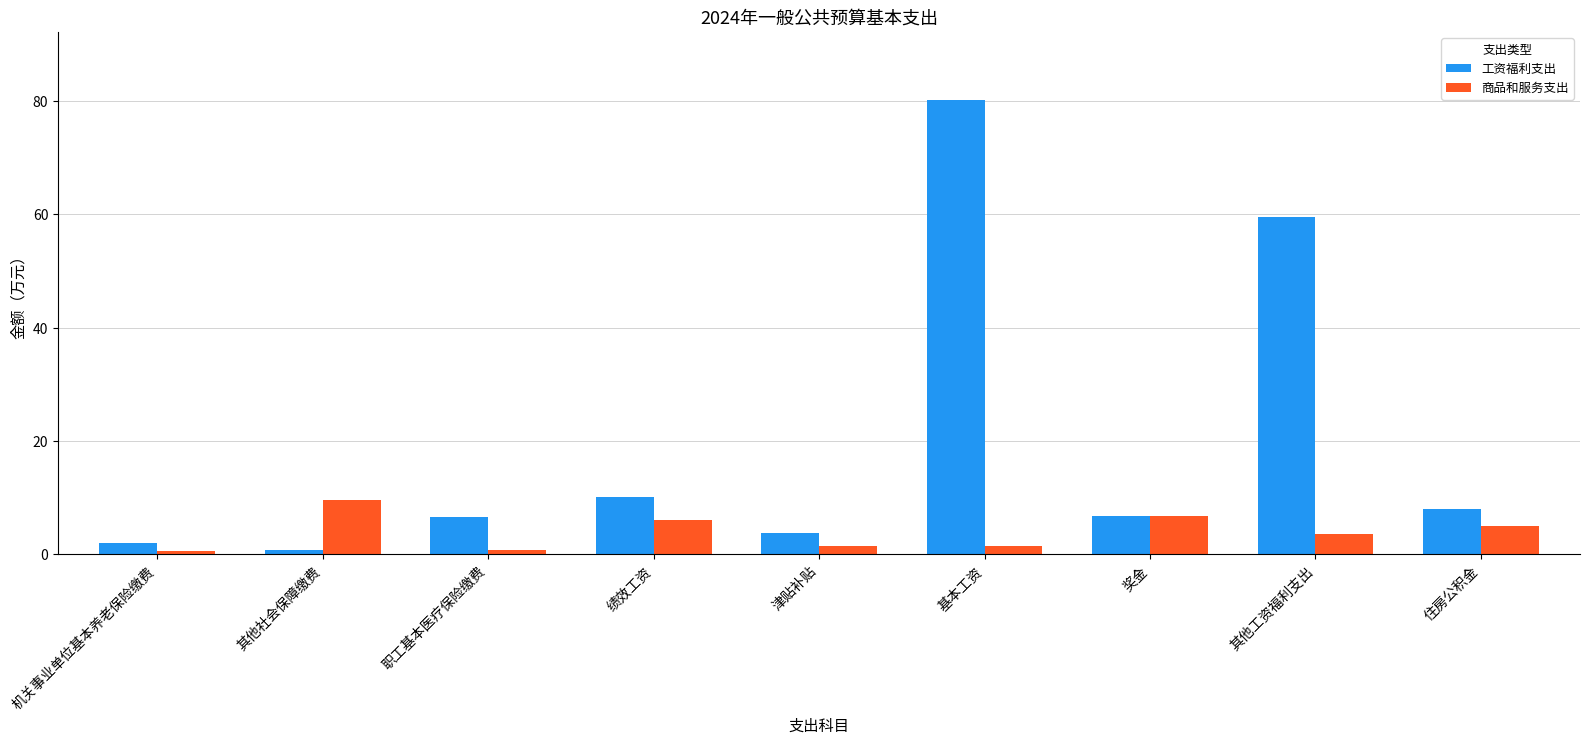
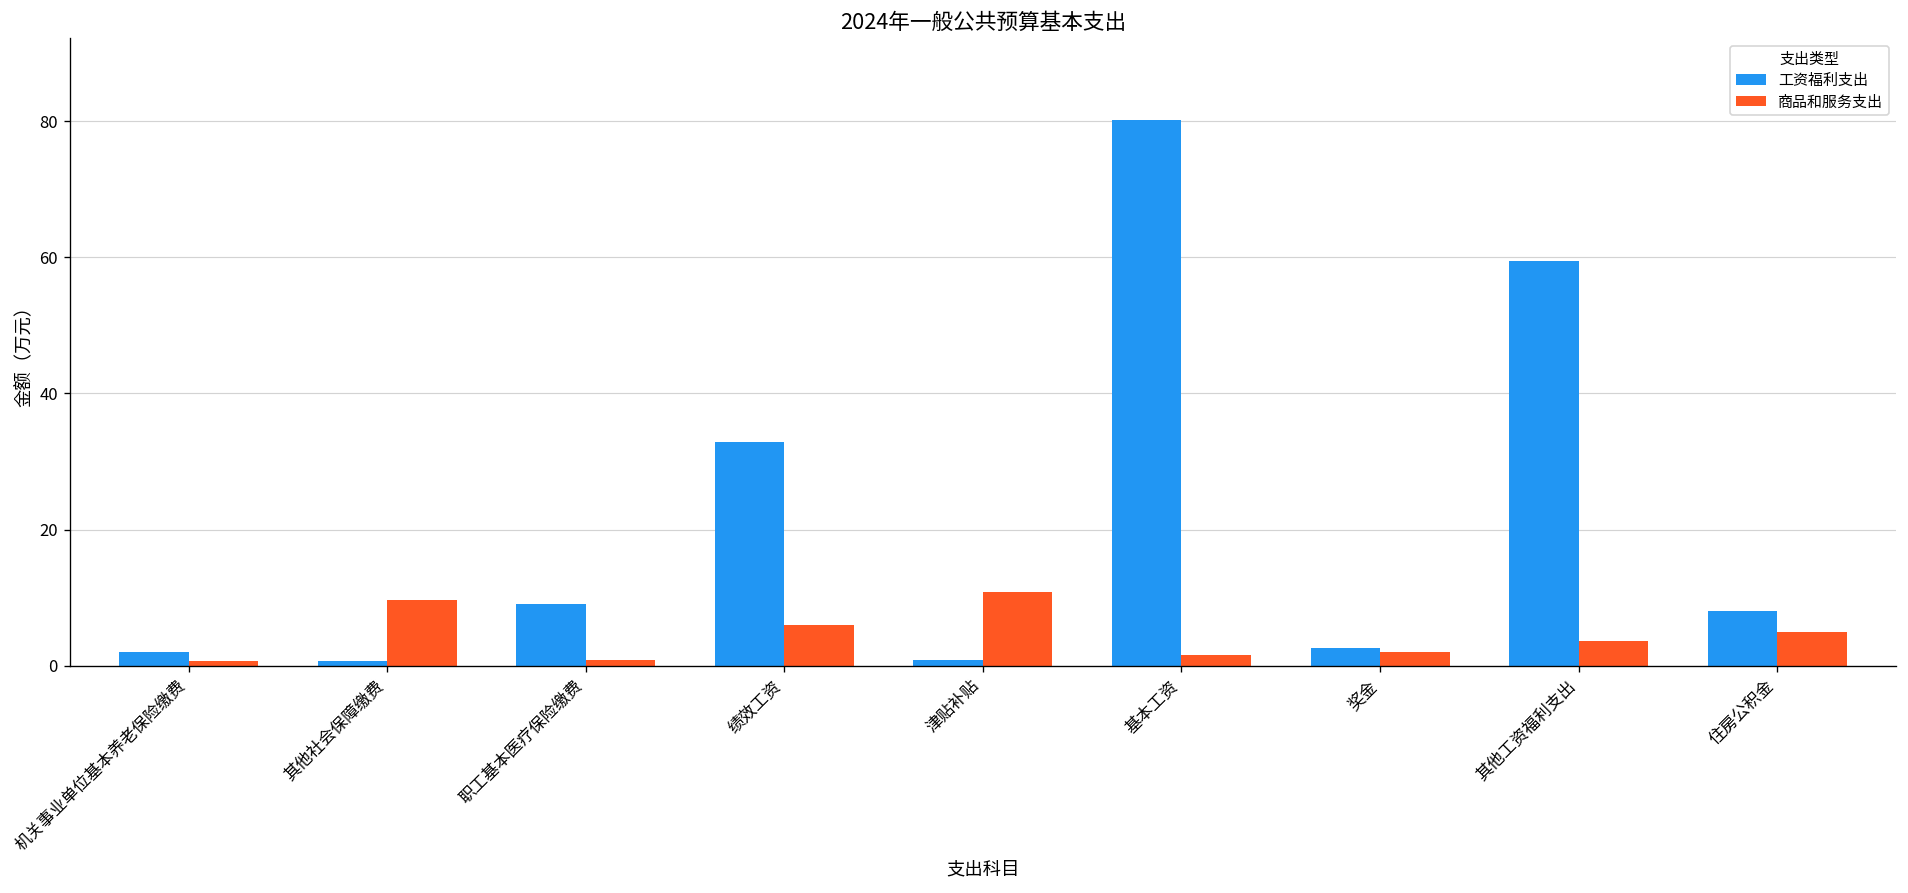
  {
    "工资福利支出": {
      "机关事业单位基本养老保险缴费": 2,
      "其他社会保障缴费": 1,
-     "职工基本医疗保险缴费": 7,
-     "绩效工资": 10,
-     "津贴补贴": 4,
+     "职工基本医疗保险缴费": 9,
+     "绩效工资": 33,
+     "津贴补贴": 1,
      "基本工资": 80,
-     "奖金": 7,
+     "奖金": 3,
      "其他工资福利支出": 60,
      "住房公积金": 8
    },
    "商品和服务支出": {
      "机关事业单位基本养老保险缴费": 1,
      "其他社会保障缴费": 10,
      "职工基本医疗保险缴费": 1,
      "绩效工资": 6,
-     "津贴补贴": 2,
+     "津贴补贴": 11,
      "基本工资": 2,
-     "奖金": 7,
+     "奖金": 2,
      "其他工资福利支出": 4,
      "住房公积金": 5
    }
  }
